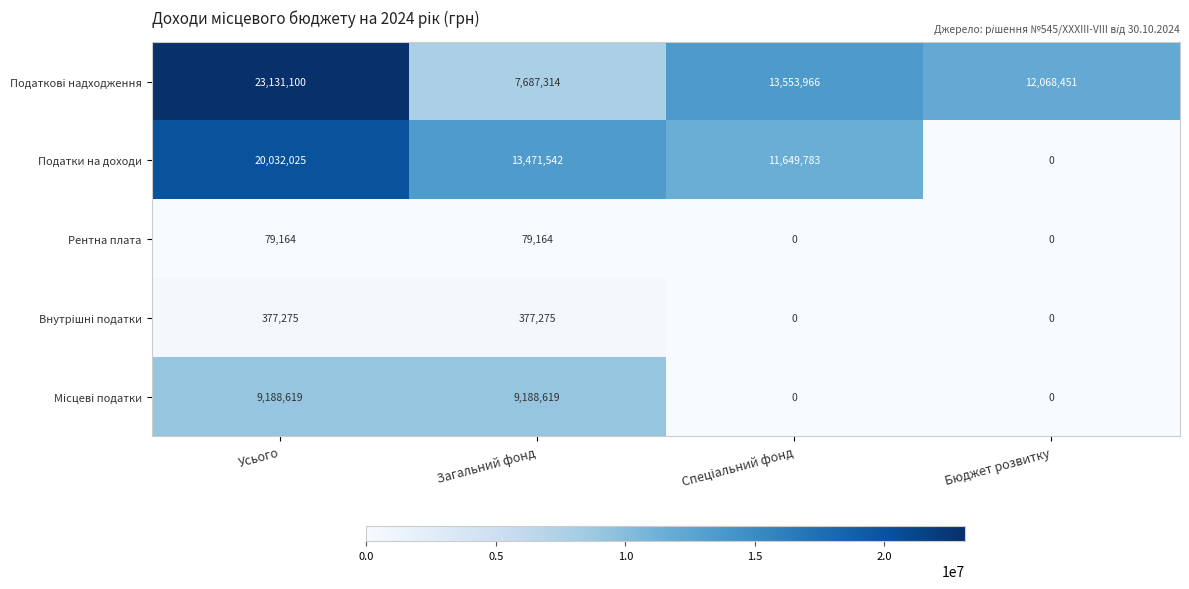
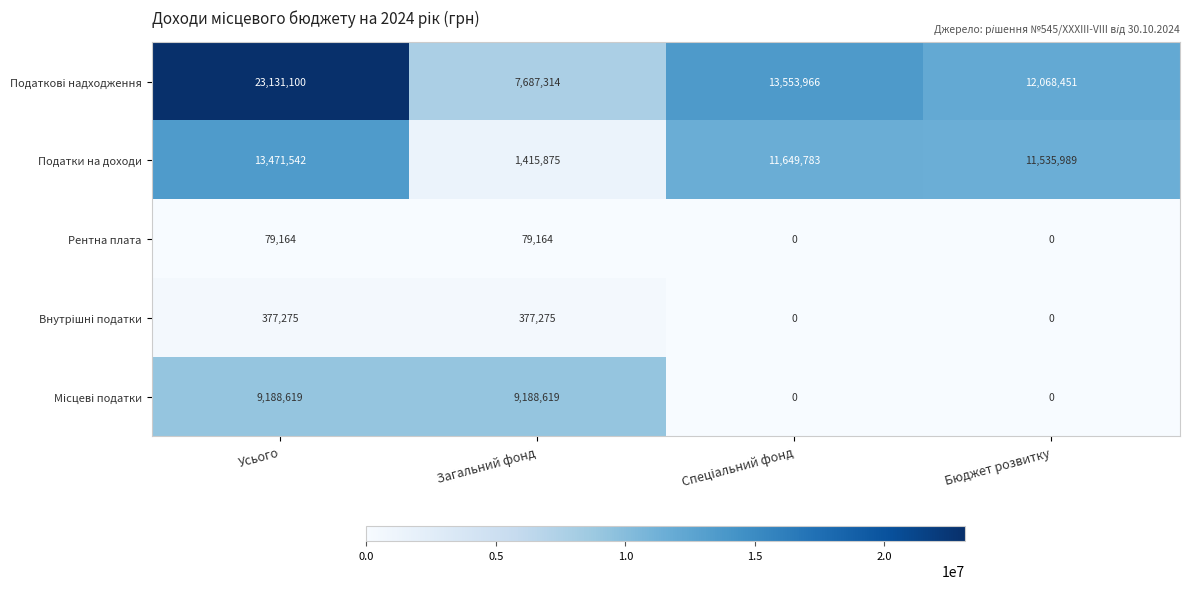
  {
    "Податкові надходження": {
      "Усього": "23,131,100",
      "Загальний фонд": "7,687,314",
      "Спеціальний фонд": "13,553,966",
      "Бюджет розвитку": "12,068,451"
    },
    "Податки на доходи": {
-     "Усього": "20,032,025",
-     "Загальний фонд": "13,471,542",
+     "Усього": "13,471,542",
+     "Загальний фонд": "1,415,875",
      "Спеціальний фонд": "11,649,783",
-     "Бюджет розвитку": "0"
+     "Бюджет розвитку": "11,535,989"
    },
    "Рентна плата": {
      "Усього": "79,164",
      "Загальний фонд": "79,164",
      "Спеціальний фонд": "0",
      "Бюджет розвитку": "0"
    },
    "Внутрішні податки": {
      "Усього": "377,275",
      "Загальний фонд": "377,275",
      "Спеціальний фонд": "0",
      "Бюджет розвитку": "0"
    },
    "Місцеві податки": {
      "Усього": "9,188,619",
      "Загальний фонд": "9,188,619",
      "Спеціальний фонд": "0",
      "Бюджет розвитку": "0"
    }
  }
